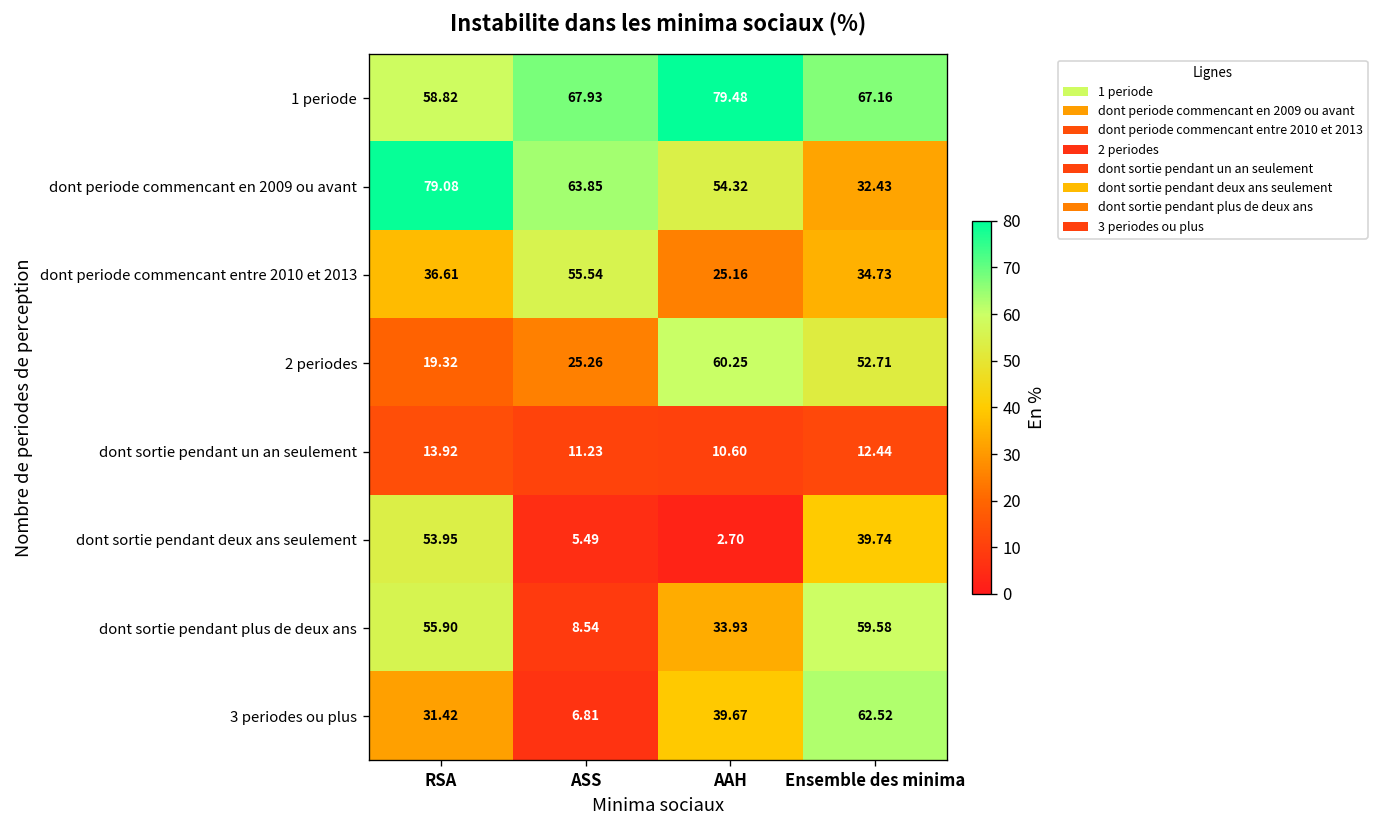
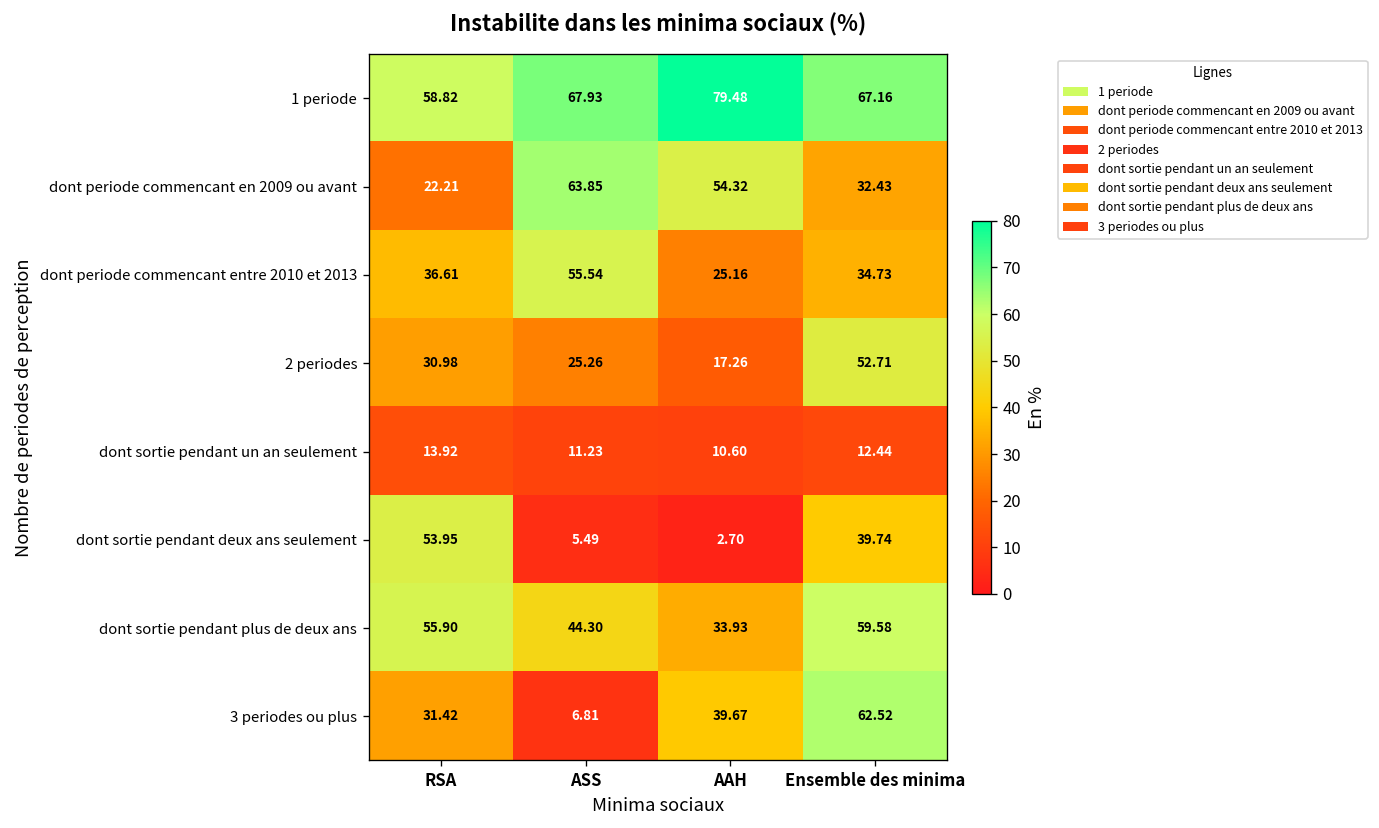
  {
    "1 periode": {
      "RSA": 58.82,
      "ASS": 67.93,
      "AAH": 79.48,
      "Ensemble des minima": 67.16
    },
    "dont periode commencant en 2009 ou avant": {
-     "RSA": 79.08,
+     "RSA": 22.21,
      "ASS": 63.85,
      "AAH": 54.32,
      "Ensemble des minima": 32.43
    },
    "dont periode commencant entre 2010 et 2013": {
      "RSA": 36.61,
      "ASS": 55.54,
      "AAH": 25.16,
      "Ensemble des minima": 34.73
    },
    "2 periodes": {
-     "RSA": 19.32,
+     "RSA": 30.98,
      "ASS": 25.26,
-     "AAH": 60.25,
+     "AAH": 17.26,
      "Ensemble des minima": 52.71
    },
    "dont sortie pendant un an seulement": {
      "RSA": 13.92,
      "ASS": 11.23,
      "AAH": 10.60,
      "Ensemble des minima": 12.44
    },
    "dont sortie pendant deux ans seulement": {
      "RSA": 53.95,
      "ASS": 5.49,
      "AAH": 2.70,
      "Ensemble des minima": 39.74
    },
    "dont sortie pendant plus de deux ans": {
      "RSA": 55.90,
-     "ASS": 8.54,
+     "ASS": 44.30,
      "AAH": 33.93,
      "Ensemble des minima": 59.58
    },
    "3 periodes ou plus": {
      "RSA": 31.42,
      "ASS": 6.81,
      "AAH": 39.67,
      "Ensemble des minima": 62.52
    }
  }
